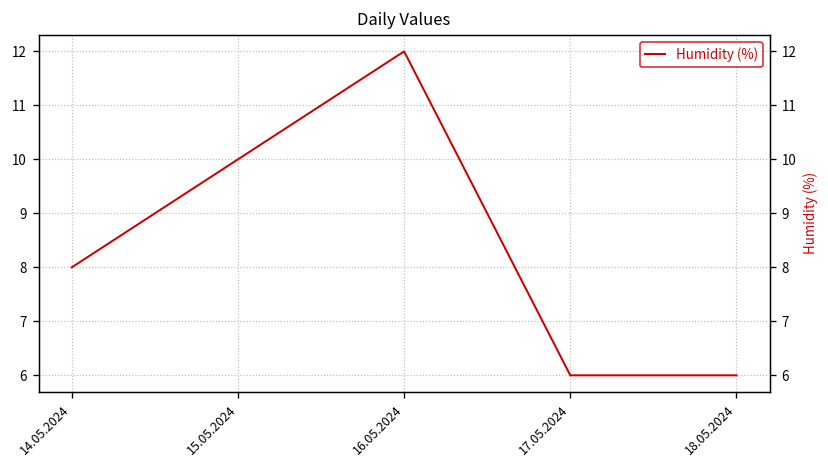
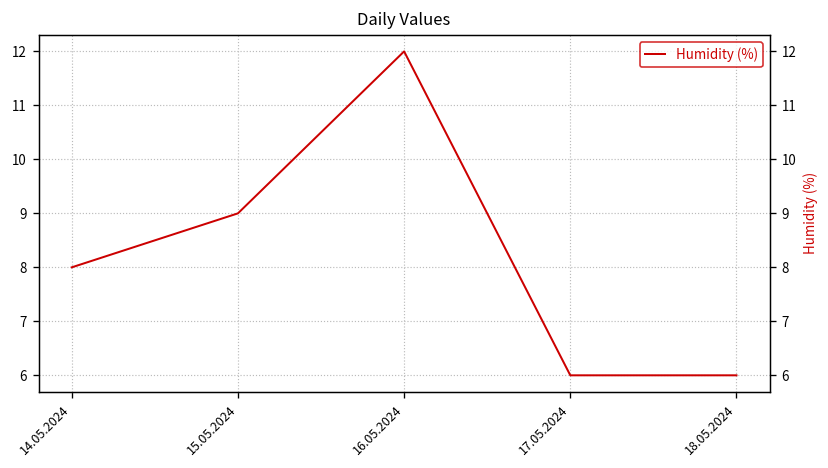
  {
    "14.05.2024": 8,
-   "15.05.2024": 10,
+   "15.05.2024": 9,
    "16.05.2024": 12,
    "17.05.2024": 6,
    "18.05.2024": 6
  }
